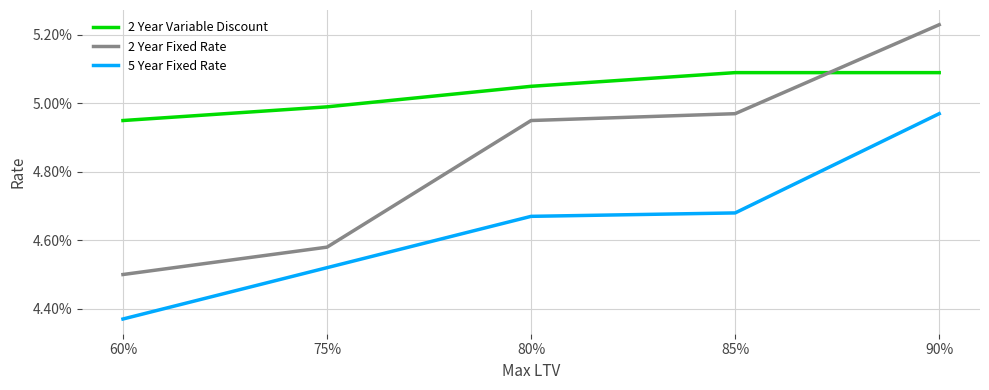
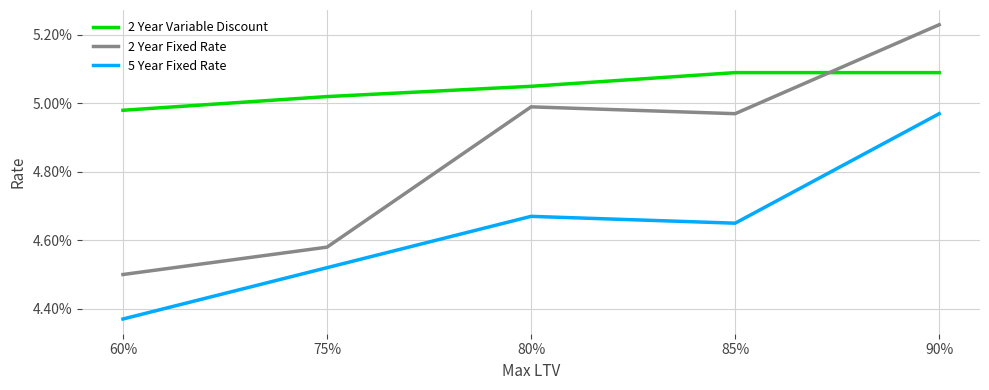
  {
    "2 Year Variable Discount": {
-     "60%": "4.95%",
-     "75%": "4.99%",
+     "60%": "4.98%",
+     "75%": "5.02%",
      "80%": "5.05%",
      "85%": "5.09%",
      "90%": "5.09%"
    },
    "2 Year Fixed Rate": {
      "60%": "4.50%",
      "75%": "4.58%",
-     "80%": "4.95%",
+     "80%": "4.99%",
      "85%": "4.97%",
      "90%": "5.23%"
    },
    "5 Year Fixed Rate": {
      "60%": "4.37%",
      "75%": "4.52%",
      "80%": "4.67%",
-     "85%": "4.68%",
+     "85%": "4.65%",
      "90%": "4.97%"
    }
  }
